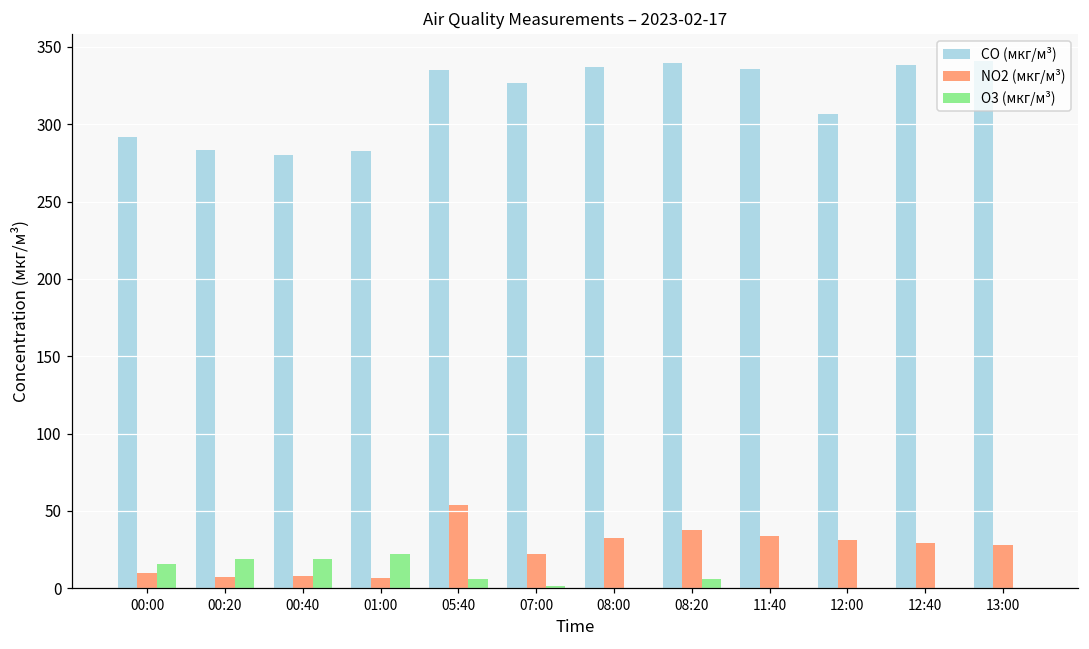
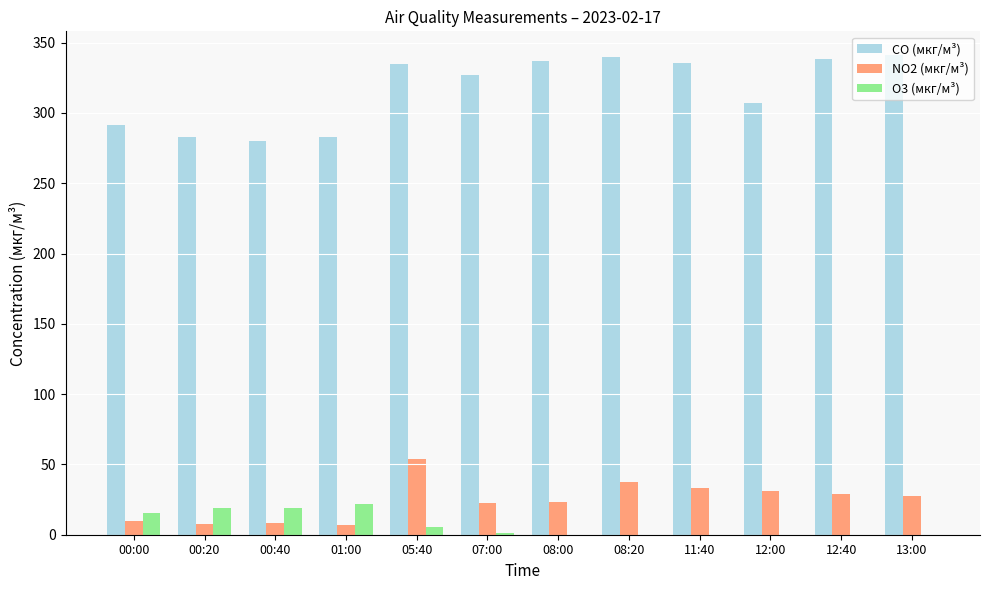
  {
    "CO (мкг/м³)": {
      "00:00": 291,
      "00:20": 283,
      "00:40": 280,
      "01:00": 283,
      "05:40": 335,
      "07:00": 327,
      "08:00": 337,
      "08:20": 340,
      "11:40": 336,
      "12:00": 307,
      "12:40": 338
    },
    "NO2 (мкг/м³)": {
      "00:00": 10,
      "00:20": 8,
      "00:40": 8,
      "01:00": 7,
      "05:40": 54,
      "07:00": 22,
-     "08:00": 32,
+     "08:00": 24,
      "08:20": 38,
      "11:40": 34,
      "12:00": 31,
      "12:40": 29,
      "13:00": 28
    },
    "O3 (мкг/м³)": {
      "00:00": 16,
      "00:20": 19,
      "00:40": 19,
      "01:00": 22,
      "05:40": 6,
      "08:00": 0,
-     "08:20": 6,
+     "08:20": 0,
      "11:40": 0,
      "12:00": 0
    }
  }
